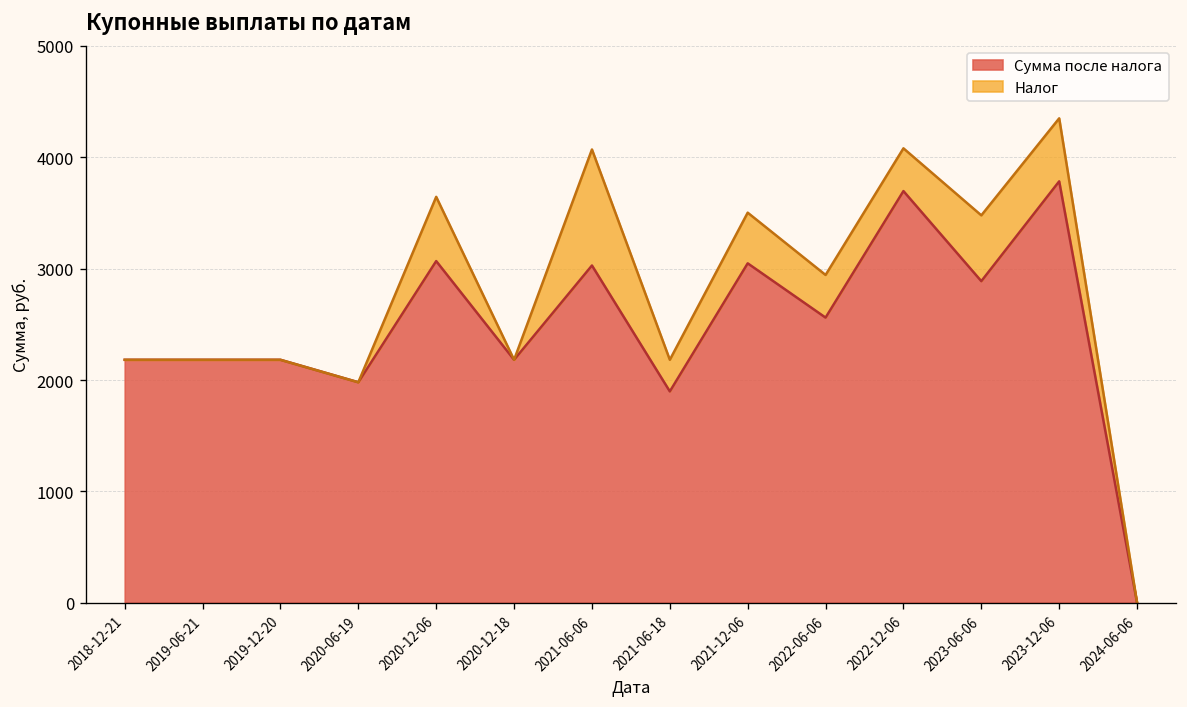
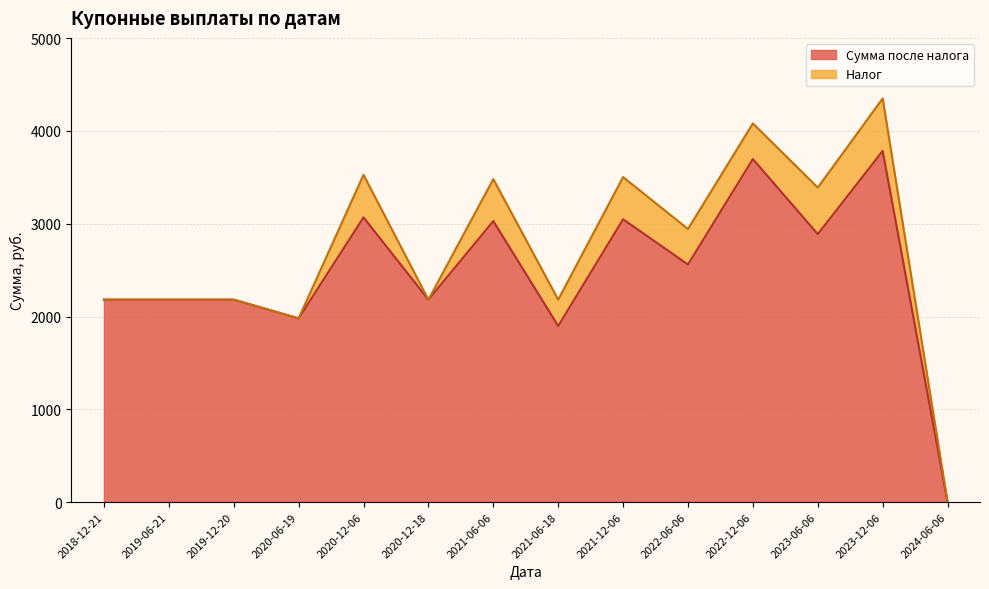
  {
    "Сумма после налога": {
      "2020-12-06": 3100,
      "2021-06-06": 3000,
      "2021-06-18": 1900,
      "2021-12-06": 3000,
      "2022-06-06": 2600,
      "2022-12-06": 3700,
      "2023-06-06": 2900,
      "2023-12-06": 3800
    },
    "Налог": {
-     "2020-12-06": 600,
-     "2021-06-06": 1000,
+     "2020-12-06": 500,
+     "2021-06-06": 500,
      "2021-06-18": 300,
      "2021-12-06": 500,
      "2022-06-06": 400,
      "2022-12-06": 400,
-     "2023-06-06": 600,
+     "2023-06-06": 500,
      "2023-12-06": 600
    }
  }
